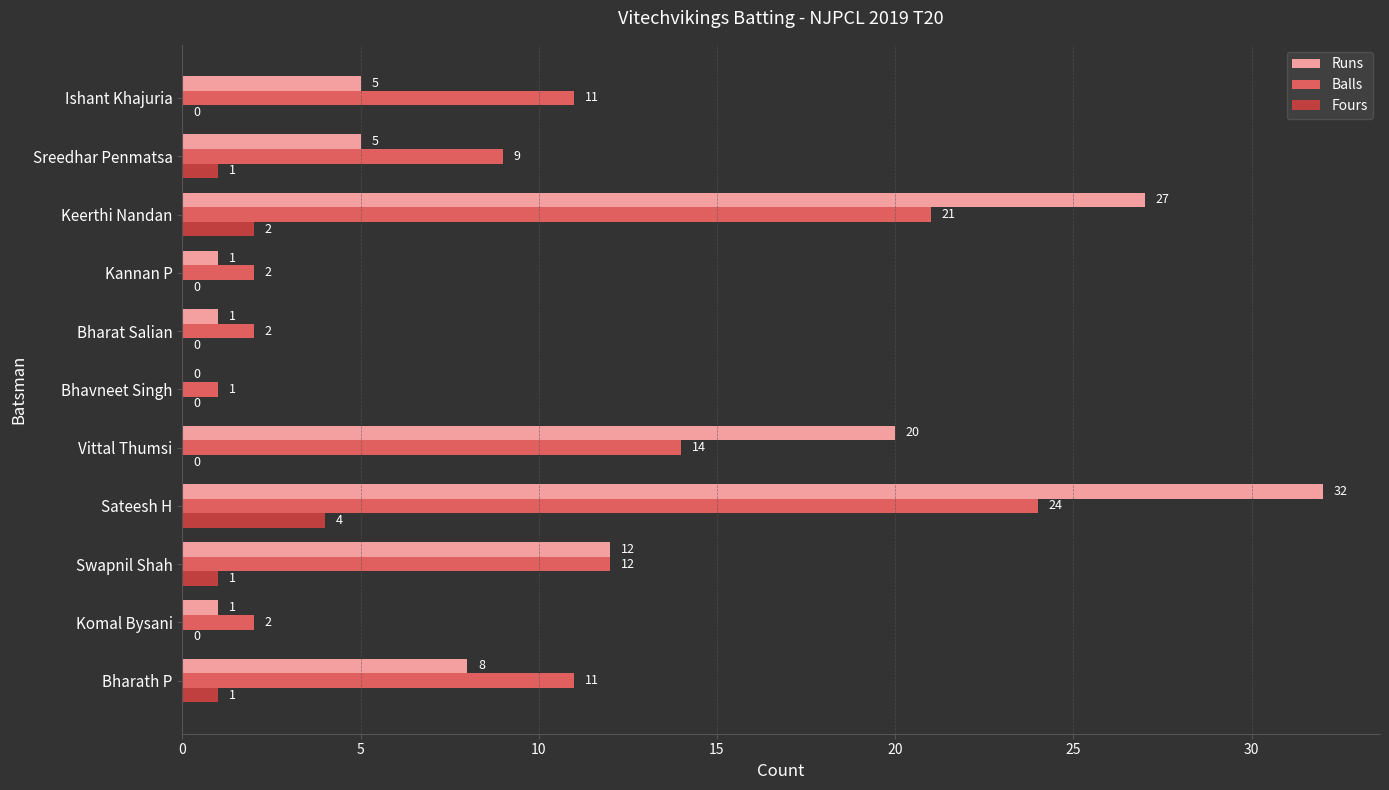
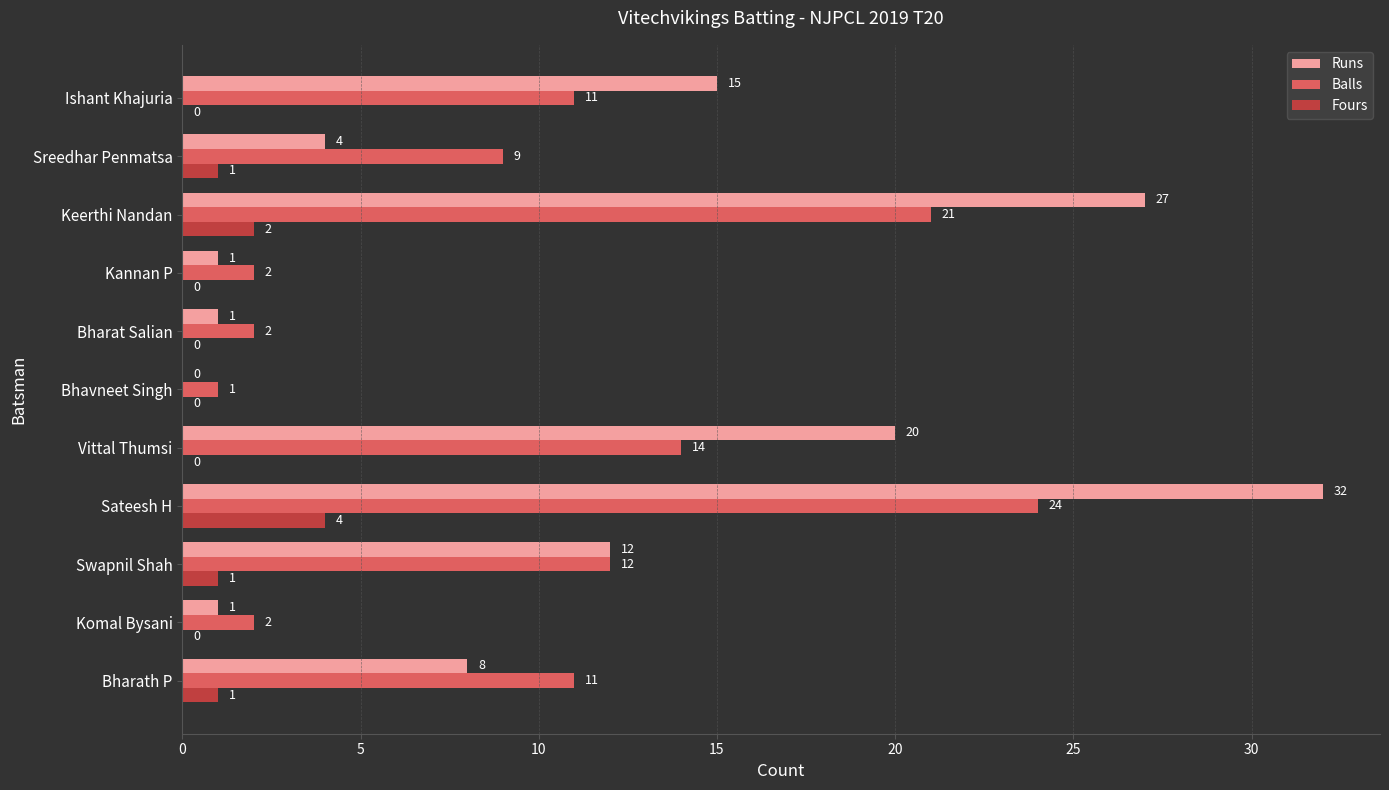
  {
    "Runs": {
-     "Ishant Khajuria": 5,
-     "Sreedhar Penmatsa": 5,
+     "Ishant Khajuria": 15,
+     "Sreedhar Penmatsa": 4,
      "Keerthi Nandan": 27,
      "Kannan P": 1,
      "Bharat Salian": 1,
      "Bhavneet Singh": 0,
      "Vittal Thumsi": 20,
      "Sateesh H": 32,
      "Swapnil Shah": 12,
      "Komal Bysani": 1,
      "Bharath P": 8
    }
  }
